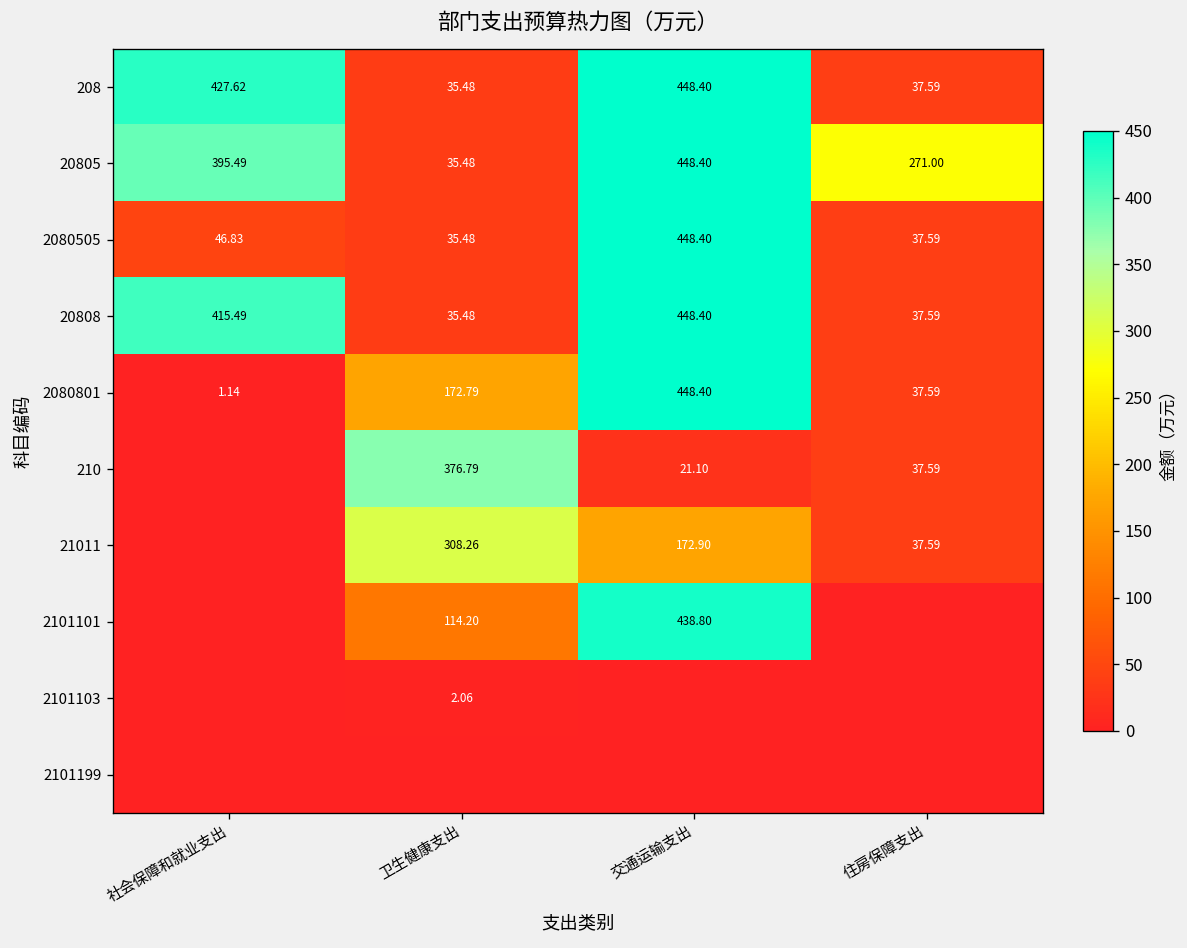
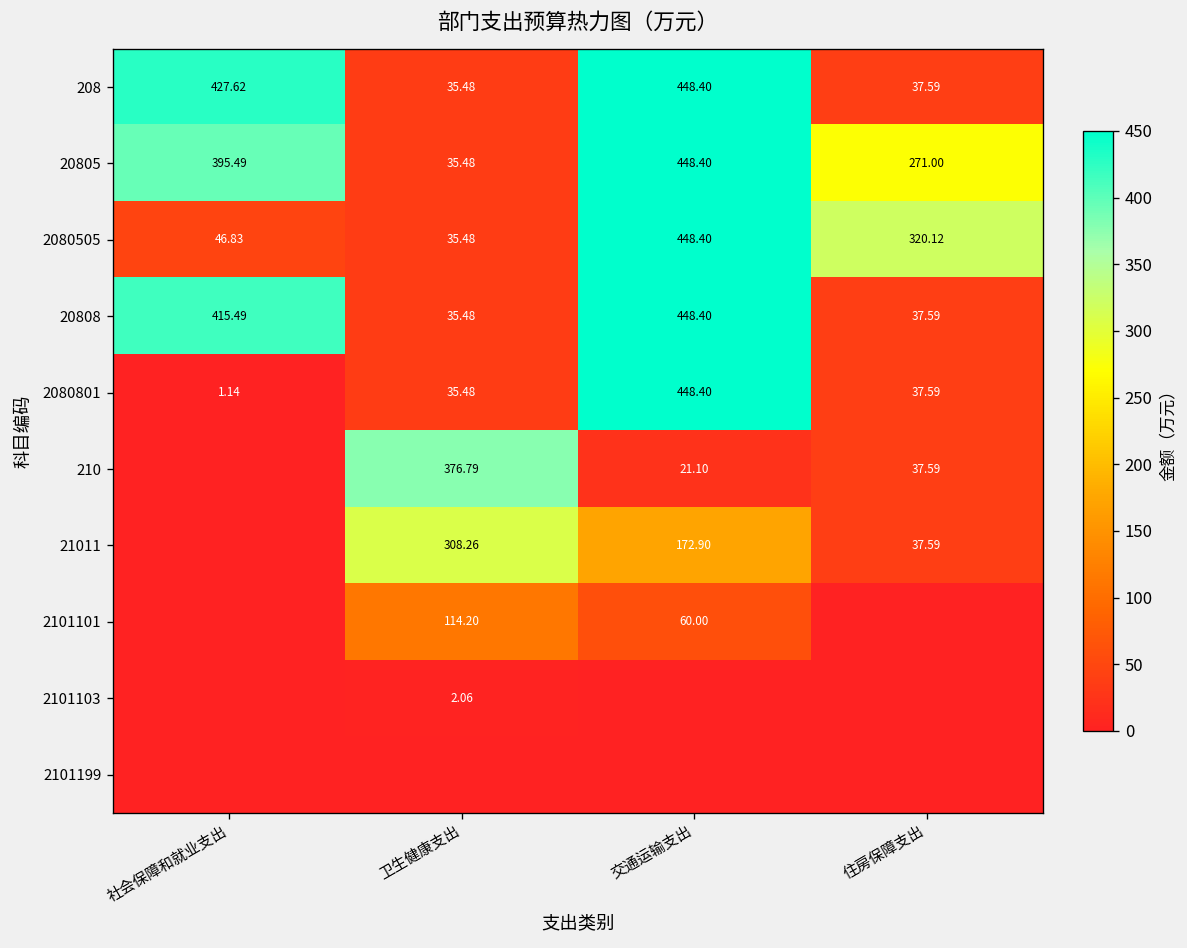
  {
    "208": {
      "社会保障和就业支出": 427.62,
      "卫生健康支出": 35.48,
      "交通运输支出": 448.40,
      "住房保障支出": 37.59
    },
    "20805": {
      "社会保障和就业支出": 395.49,
      "卫生健康支出": 35.48,
      "交通运输支出": 448.40,
      "住房保障支出": 271.00
    },
    "2080505": {
      "社会保障和就业支出": 46.83,
      "卫生健康支出": 35.48,
      "交通运输支出": 448.40,
-     "住房保障支出": 37.59
+     "住房保障支出": 320.12
    },
    "20808": {
      "社会保障和就业支出": 415.49,
      "卫生健康支出": 35.48,
      "交通运输支出": 448.40,
      "住房保障支出": 37.59
    },
    "2080801": {
      "社会保障和就业支出": 1.14,
-     "卫生健康支出": 172.79,
+     "卫生健康支出": 35.48,
      "交通运输支出": 448.40,
      "住房保障支出": 37.59
    },
    "210": {
      "卫生健康支出": 376.79,
      "交通运输支出": 21.10,
      "住房保障支出": 37.59
    },
    "21011": {
      "卫生健康支出": 308.26,
      "交通运输支出": 172.90,
      "住房保障支出": 37.59
    },
    "2101101": {
      "卫生健康支出": 114.20,
-     "交通运输支出": 438.80
+     "交通运输支出": 60.00
    },
    "2101103": {
      "卫生健康支出": 2.06
    }
  }
